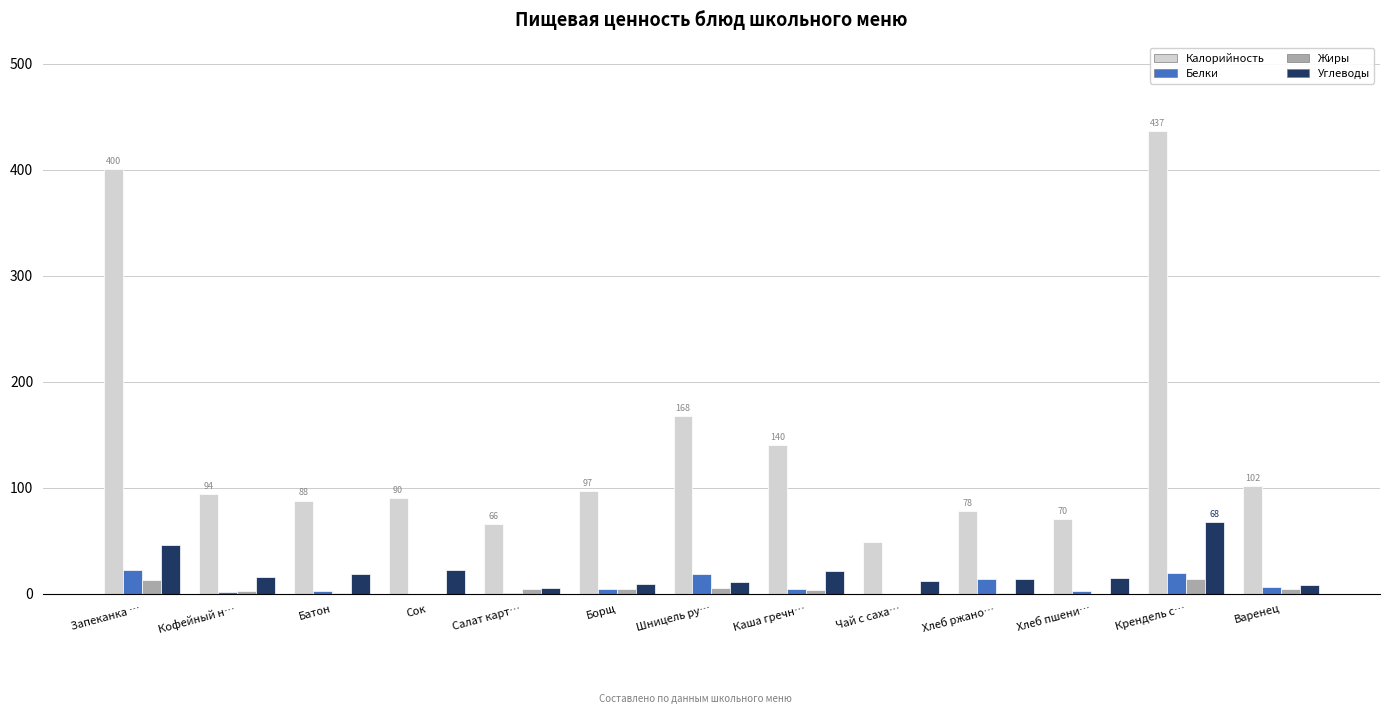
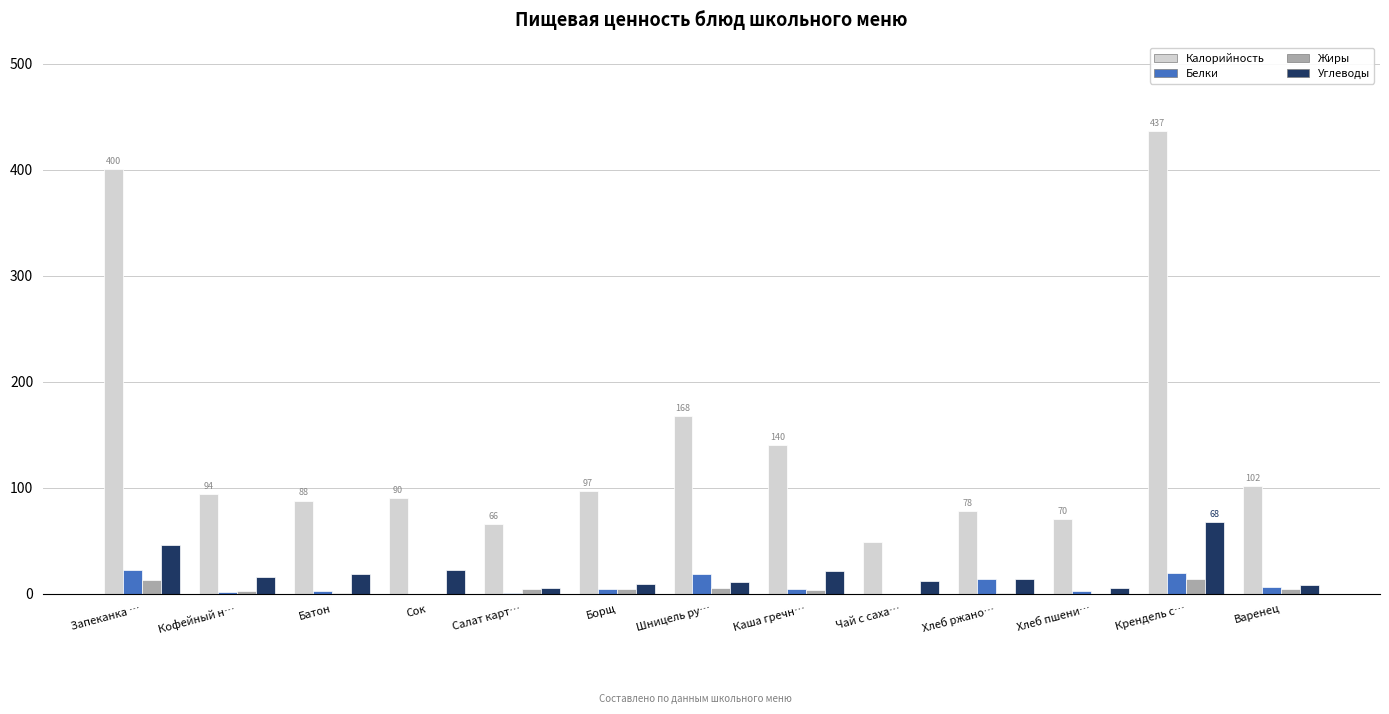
  {
    "Калорийность": {
      "Запеканка …": 400,
      "Кофейный н…": 94,
      "Батон": 88,
      "Сок": 90,
      "Салат карт…": 66,
      "Борщ": 97,
      "Шницель ру…": 168,
      "Каша гречн…": 140,
      "Хлеб ржано…": 78,
      "Хлеб пшени…": 70,
      "Крендель с…": 437,
      "Варенец": 102
    },
    "Белки": {
      "Запеканка …": 23,
      "Батон": 3,
      "Сок": 0,
      "Борщ": 4,
      "Шницель ру…": 19,
      "Каша гречн…": 5,
      "Хлеб ржано…": 14,
      "Крендель с…": 19,
      "Варенец": 6
    },
    "Жиры": {
      "Запеканка …": 13,
      "Сок": 0,
      "Салат карт…": 4,
      "Борщ": 5,
      "Шницель ру…": 5,
      "Каша гречн…": 4,
      "Крендель с…": 14,
      "Варенец": 5
    },
    "Углеводы": {
      "Запеканка …": 46,
      "Кофейный н…": 16,
      "Батон": 18,
      "Сок": 22,
      "Салат карт…": 6,
      "Борщ": 10,
      "Шницель ру…": 11,
      "Каша гречн…": 21,
      "Чай с саха…": 12,
      "Хлеб ржано…": 14,
-     "Хлеб пшени…": 15,
+     "Хлеб пшени…": 5,
      "Варенец": 8
    }
  }
